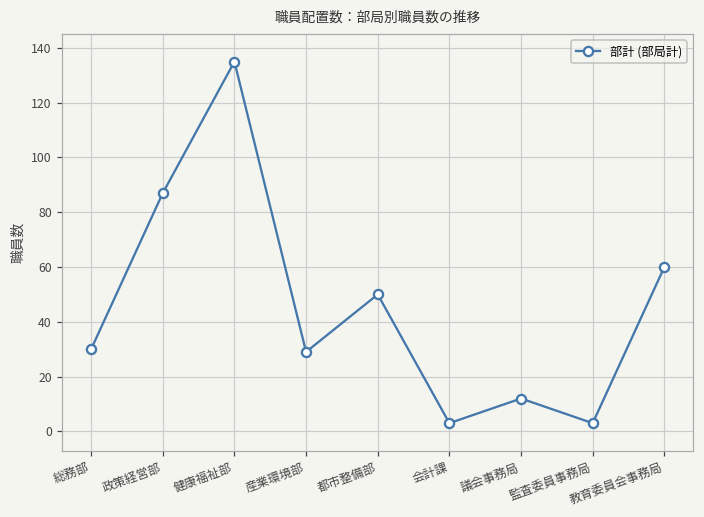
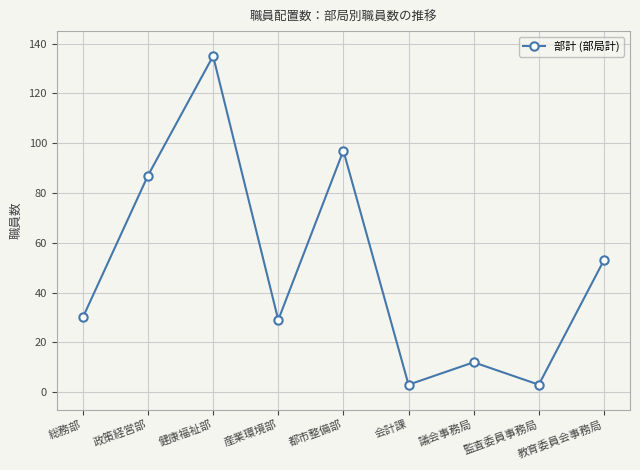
  {
    "総務部": 30,
    "政策経営部": 87,
    "健康福祉部": 135,
    "産業環境部": 29,
-   "都市整備部": 50,
+   "都市整備部": 97,
    "会計課": 3,
    "議会事務局": 12,
    "監査委員事務局": 3,
-   "教育委員会事務局": 60
+   "教育委員会事務局": 53
  }
